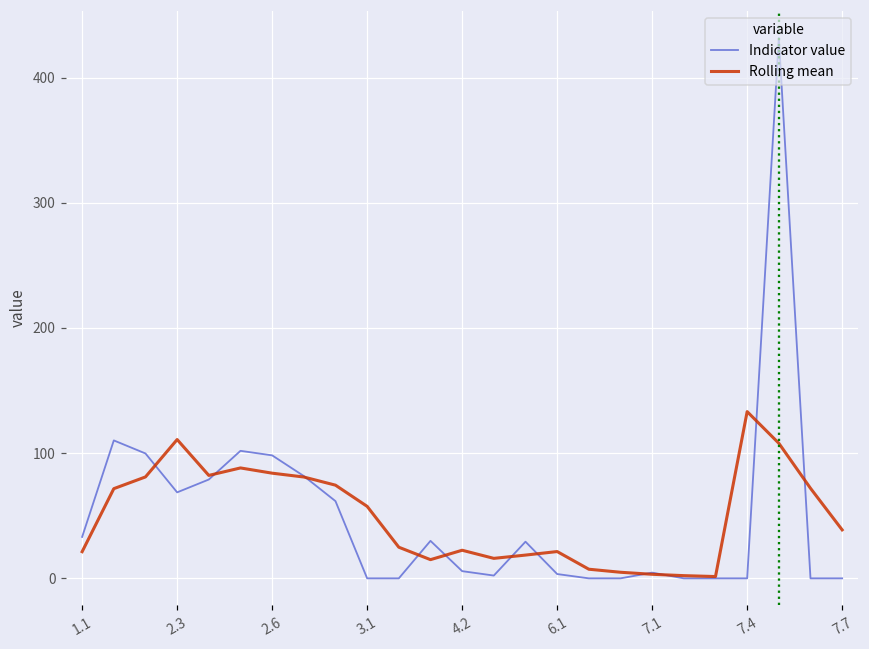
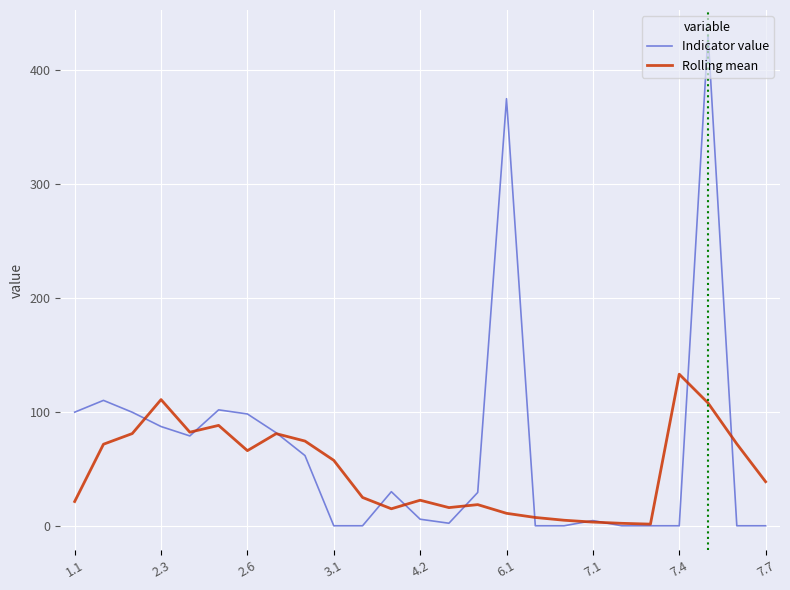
  {
    "Indicator value": {
-     "1.1": 33,
-     "2.3": 69,
+     "1.1": 100,
+     "2.3": 87,
      "2.6": 98,
      "3.1": 0,
      "4.2": 6,
-     "6.1": 3,
+     "6.1": 375,
      "7.4": 0,
      "7.7": 0
    },
    "Rolling mean": {
      "1.1": 21,
      "2.3": 111,
-     "2.6": 84,
+     "2.6": 66,
      "3.1": 57,
      "4.2": 22,
-     "6.1": 21,
+     "6.1": 11,
      "7.4": 133,
      "7.7": 39
    }
  }
